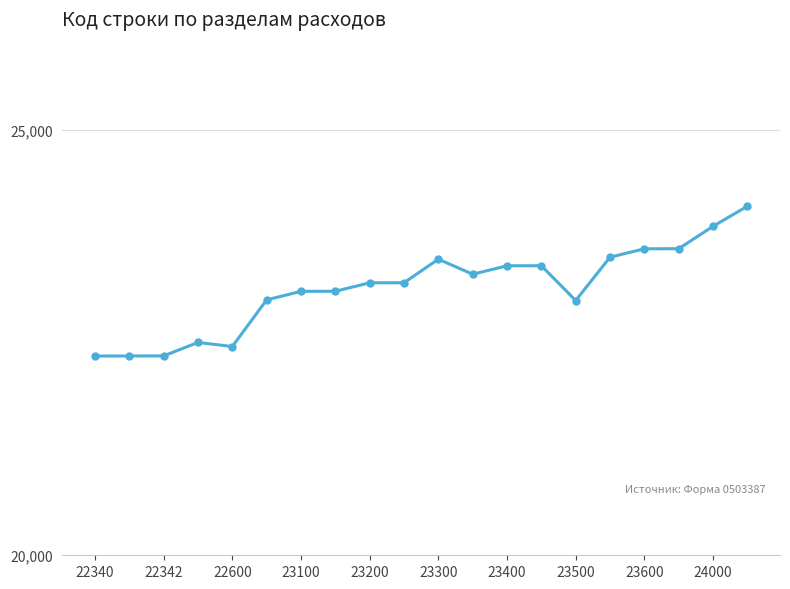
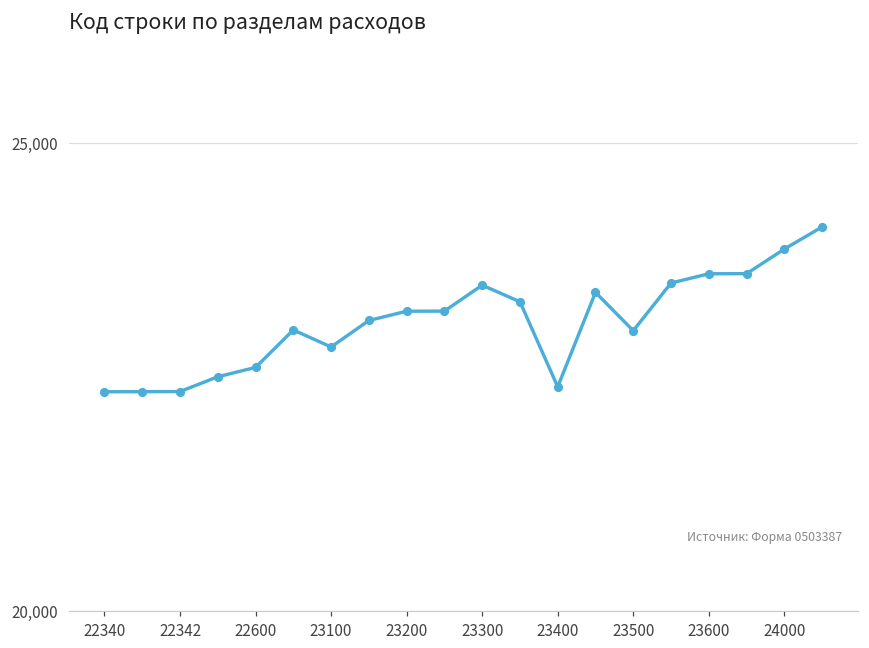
  {
    "22340": "22,300",
    "22342": "22,300",
-   "22600": "22,500",
-   "23100": "23,100",
+   "22600": "22,600",
+   "23100": "22,800",
    "23200": "23,200",
    "23300": "23,500",
-   "23400": "23,400",
+   "23400": "22,400",
    "23500": "23,000",
    "23600": "23,600",
    "24000": "23,900"
  }
